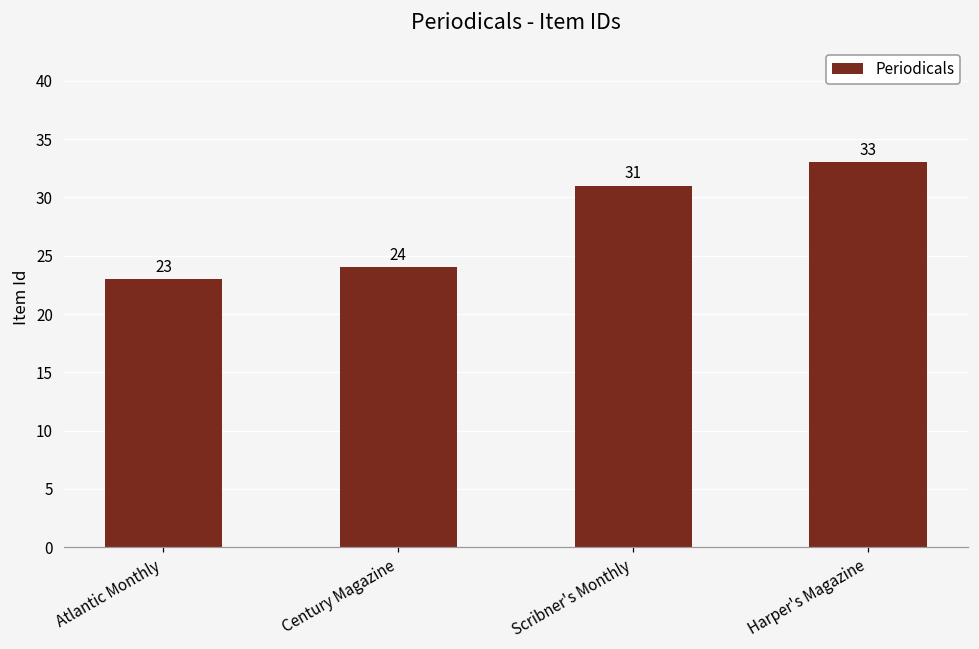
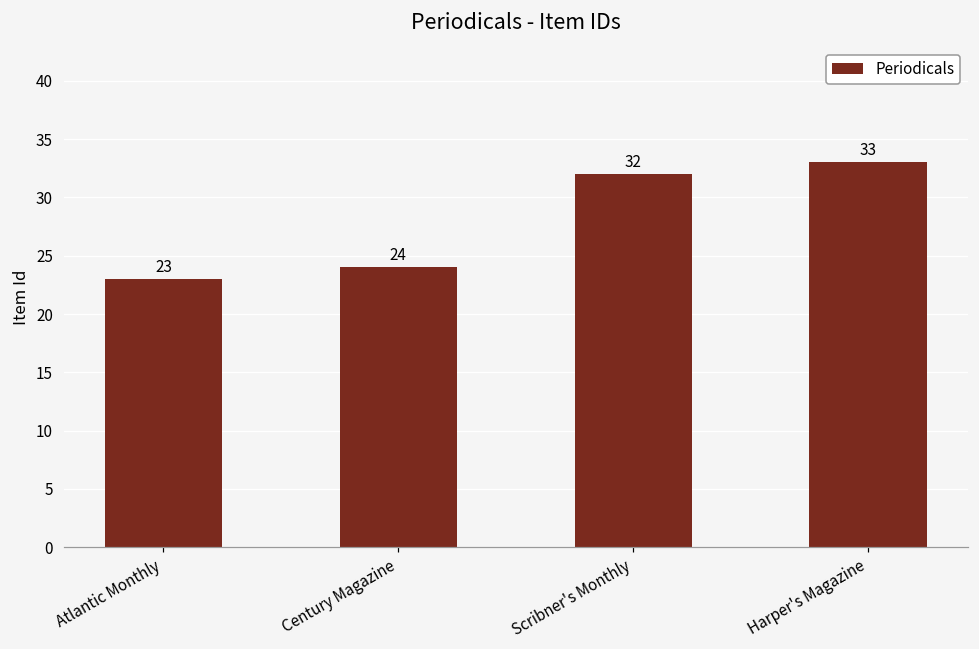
  {
    "Atlantic Monthly": 23,
    "Century Magazine": 24,
-   "Scribner's Monthly": 31,
+   "Scribner's Monthly": 32,
    "Harper's Magazine": 33
  }
